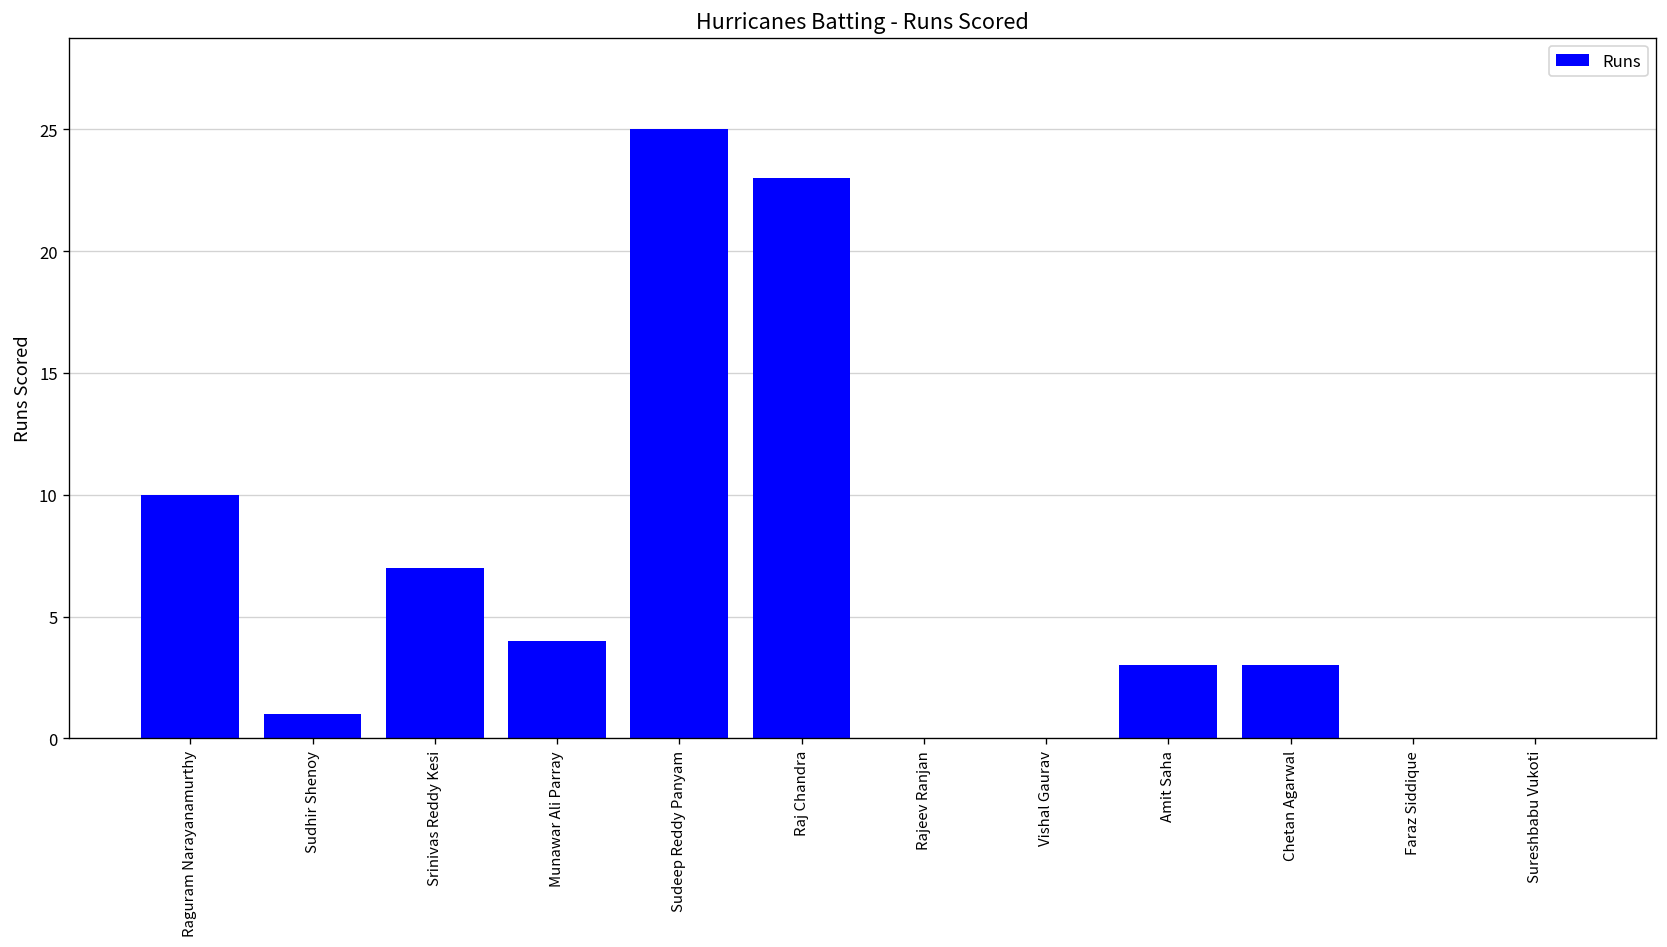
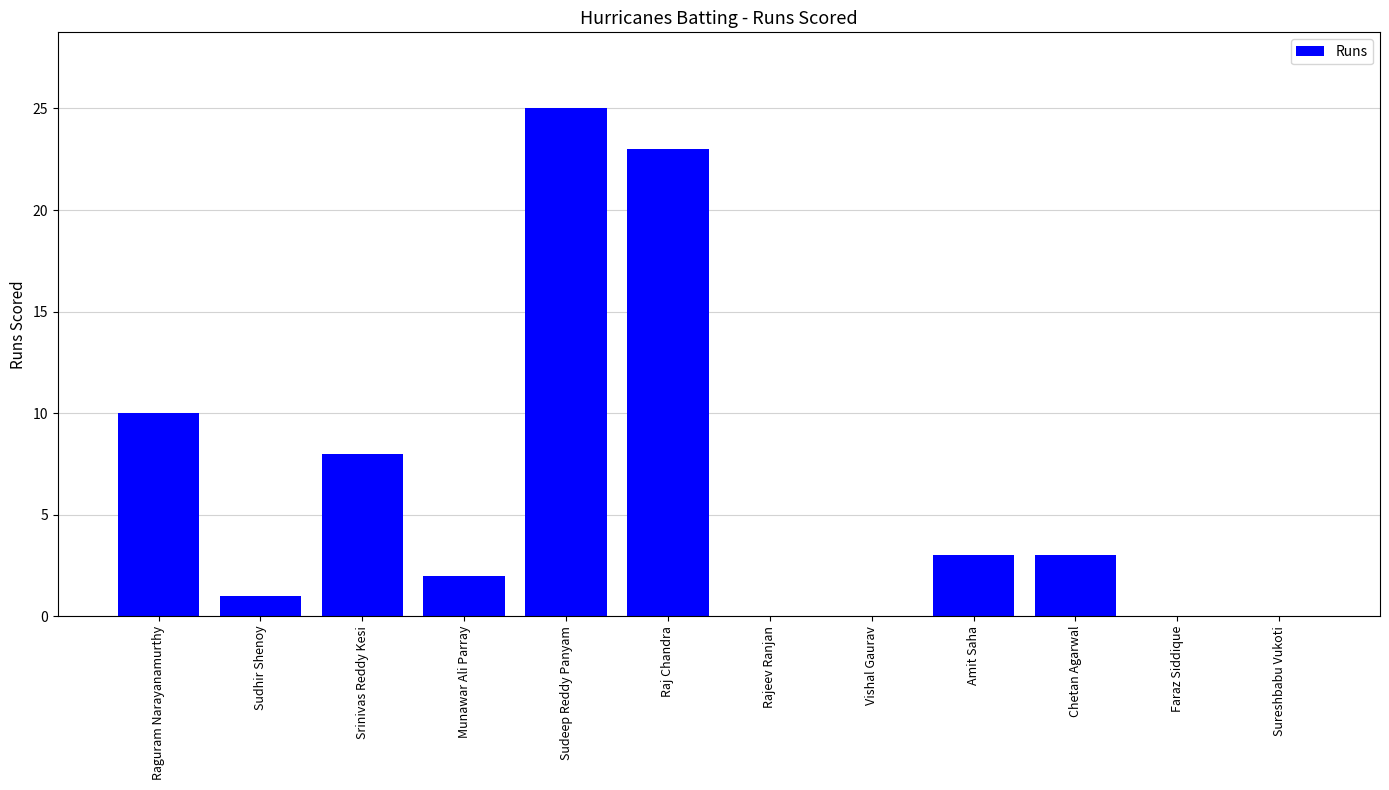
  {
    "Raguram Narayanamurthy": 10,
    "Sudhir Shenoy": 1,
-   "Srinivas Reddy Kesi": 7,
-   "Munawar Ali Parray": 4,
+   "Srinivas Reddy Kesi": 8,
+   "Munawar Ali Parray": 2,
    "Sudeep Reddy Panyam": 25,
    "Raj Chandra": 23,
    "Rajeev Ranjan": 0,
    "Vishal Gaurav": 0,
    "Amit Saha": 3,
    "Chetan Agarwal": 3,
    "Faraz Siddique": 0,
    "Sureshbabu Vukoti": 0
  }
